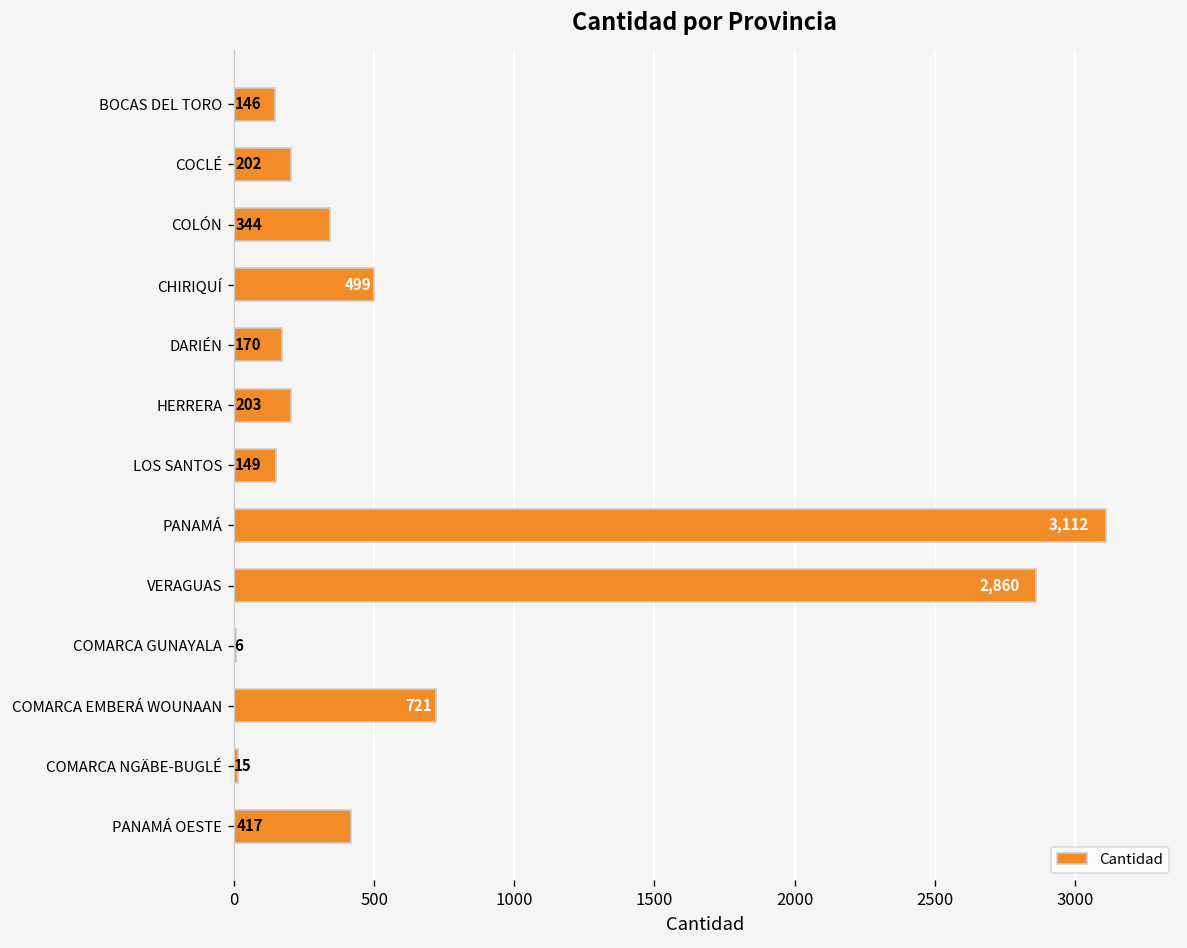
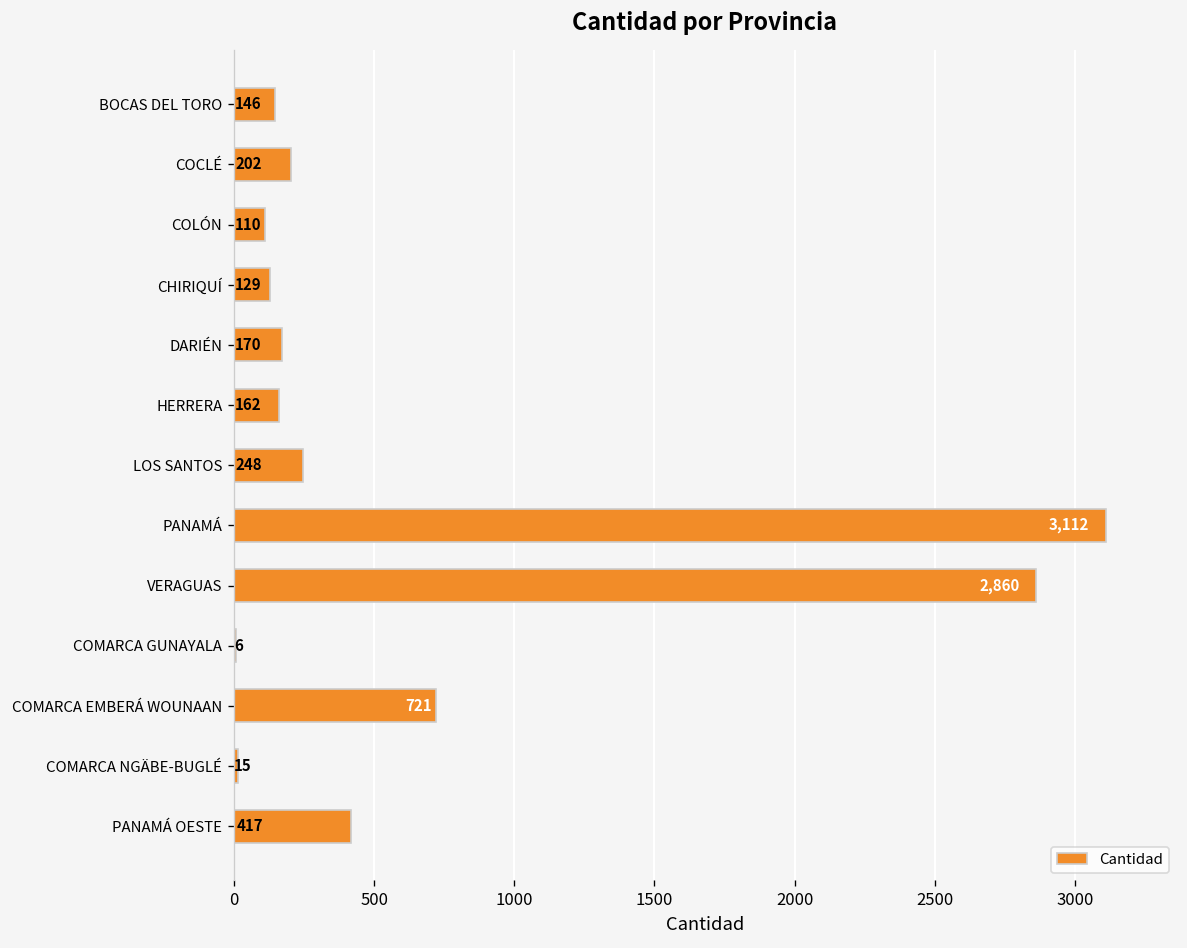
  {
    "BOCAS DEL TORO": "146",
    "COCLÉ": "202",
-   "COLÓN": "344",
-   "CHIRIQUÍ": "499",
+   "COLÓN": "110",
+   "CHIRIQUÍ": "129",
    "DARIÉN": "170",
-   "HERRERA": "203",
-   "LOS SANTOS": "149",
+   "HERRERA": "162",
+   "LOS SANTOS": "248",
    "PANAMÁ": "3,112",
    "VERAGUAS": "2,860",
    "COMARCA GUNAYALA": "6",
    "COMARCA EMBERÁ WOUNAAN": "721",
    "COMARCA NGÄBE-BUGLÉ": "15",
    "PANAMÁ OESTE": "417"
  }
